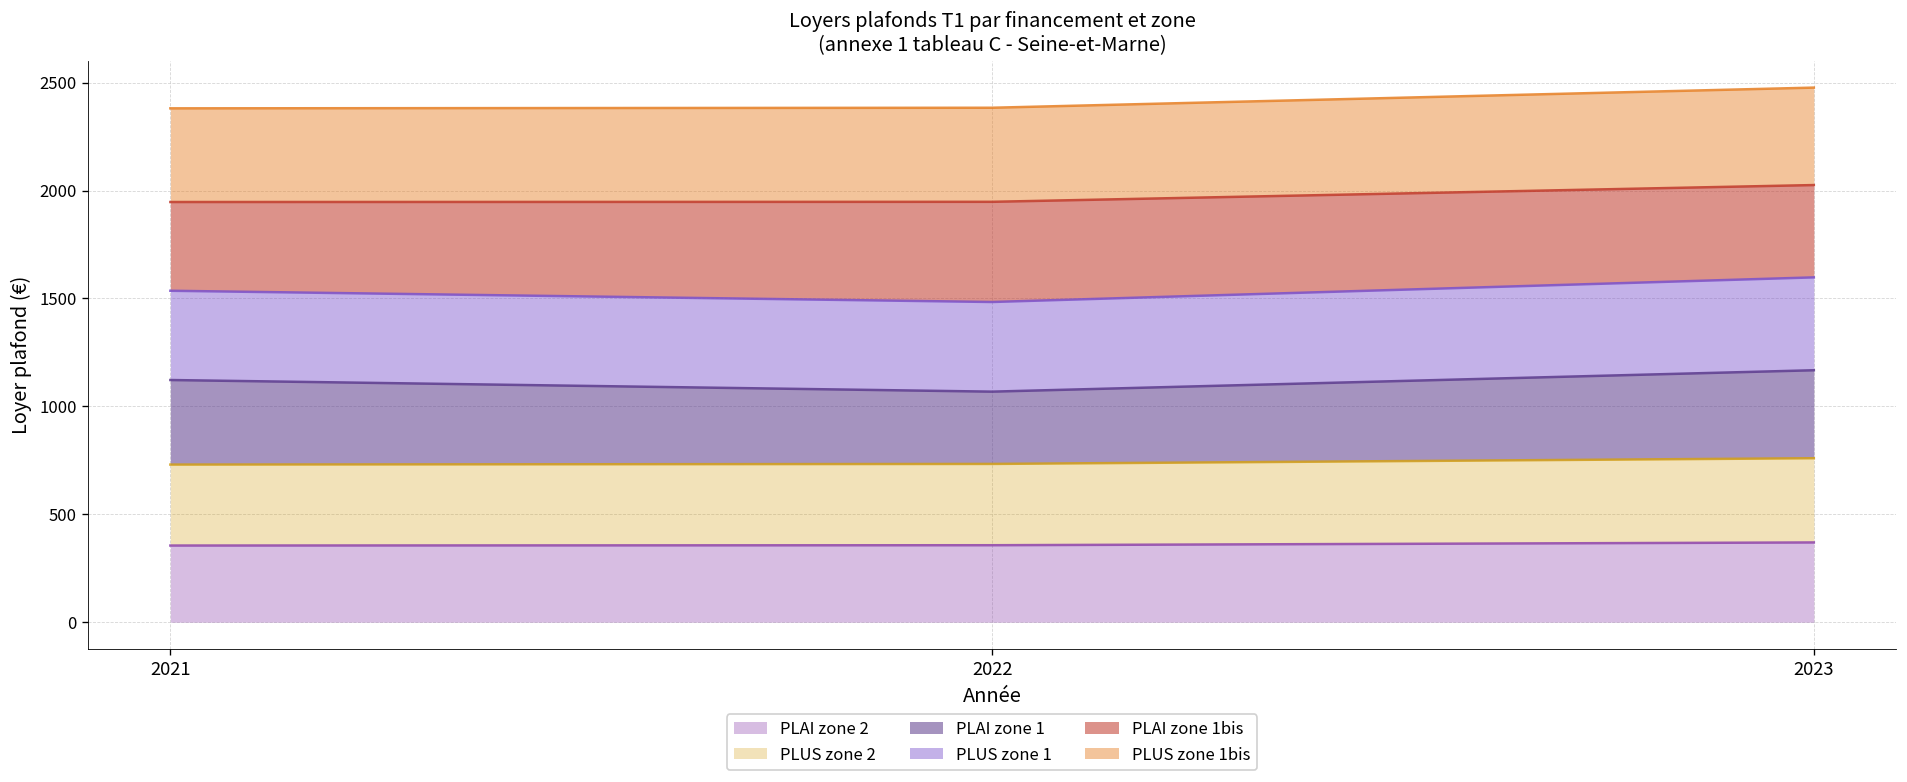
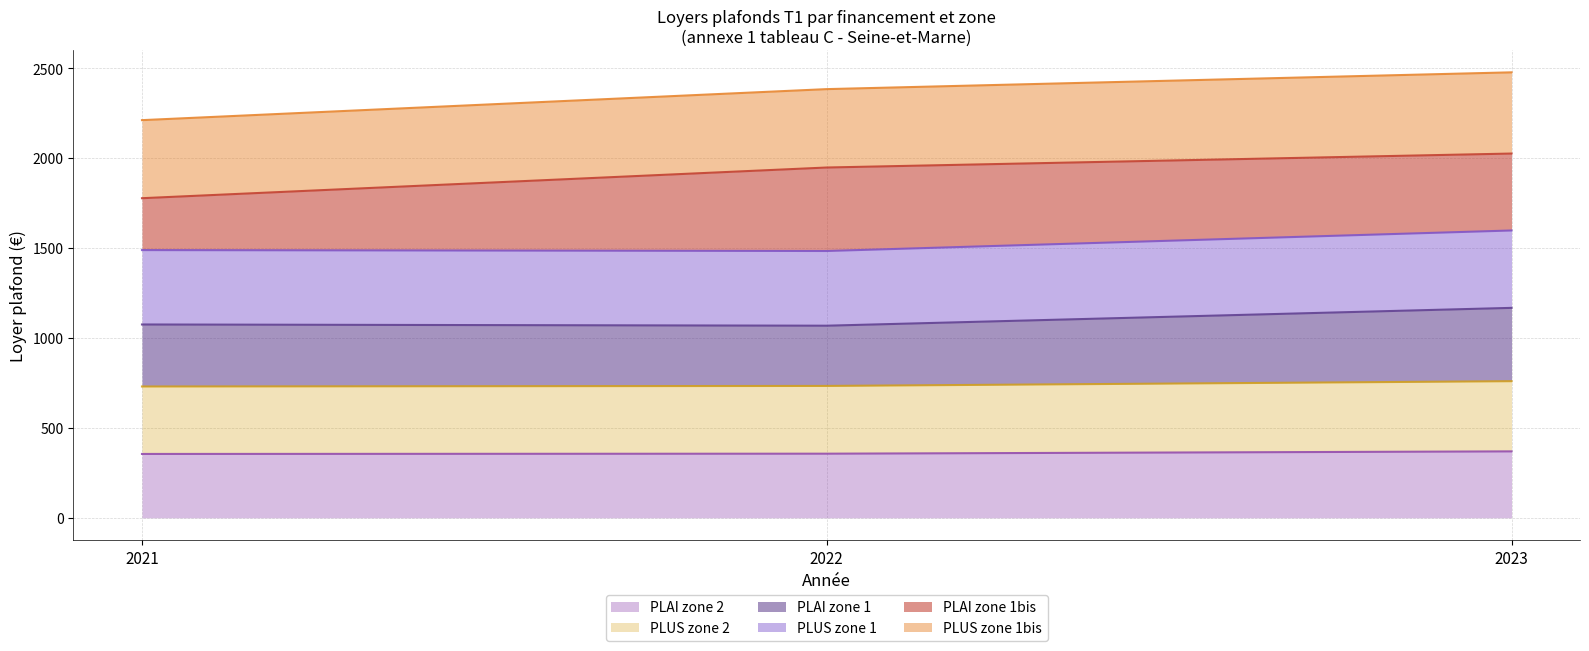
  {
    "PLAI zone 1": {
-     "2021": 390,
+     "2021": 340,
      "2022": 330,
      "2023": 410
    },
    "PLAI zone 1bis": {
-     "2021": 410,
+     "2021": 290,
      "2022": 460,
      "2023": 430
    }
  }
